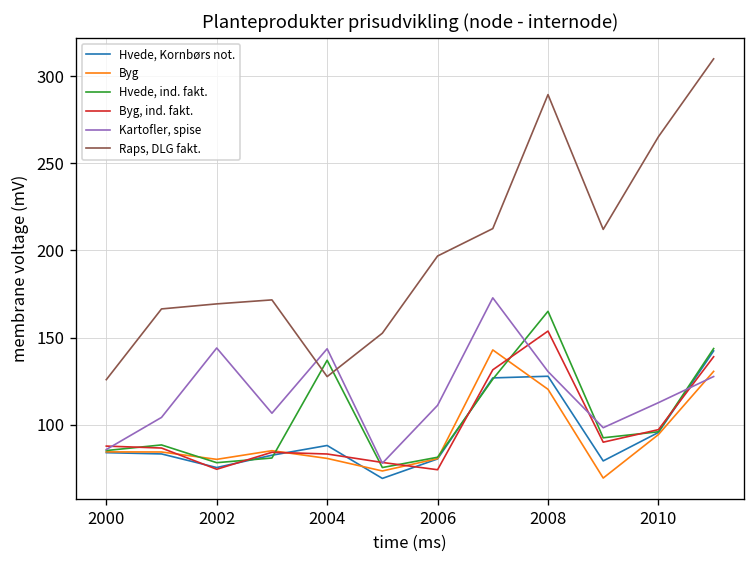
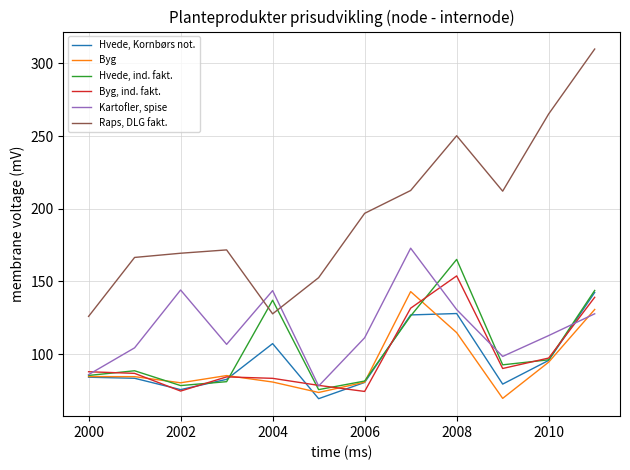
  {
    "Hvede, Kornbørs not.": {
-     "2004": 88,
+     "2004": 107,
      "2008": 128
    },
    "Byg": {
      "2002": 80,
      "2004": 81,
-     "2008": 120
+     "2008": 115
    },
    "Hvede, ind. fakt.": {
      "2002": 78,
      "2004": 137,
      "2008": 165
    },
    "Byg, ind. fakt.": {
      "2000": 88,
      "2004": 83,
      "2006": 74,
      "2008": 154
    },
    "Kartofler, spise": {
      "2002": 144,
      "2004": 144,
      "2006": 111,
      "2008": 131,
      "2010": 113
    },
    "Raps, DLG fakt.": {
      "2000": 126,
      "2002": 169,
      "2004": 128,
      "2006": 197,
-     "2008": 289,
+     "2008": 250,
      "2010": 265
    }
  }
